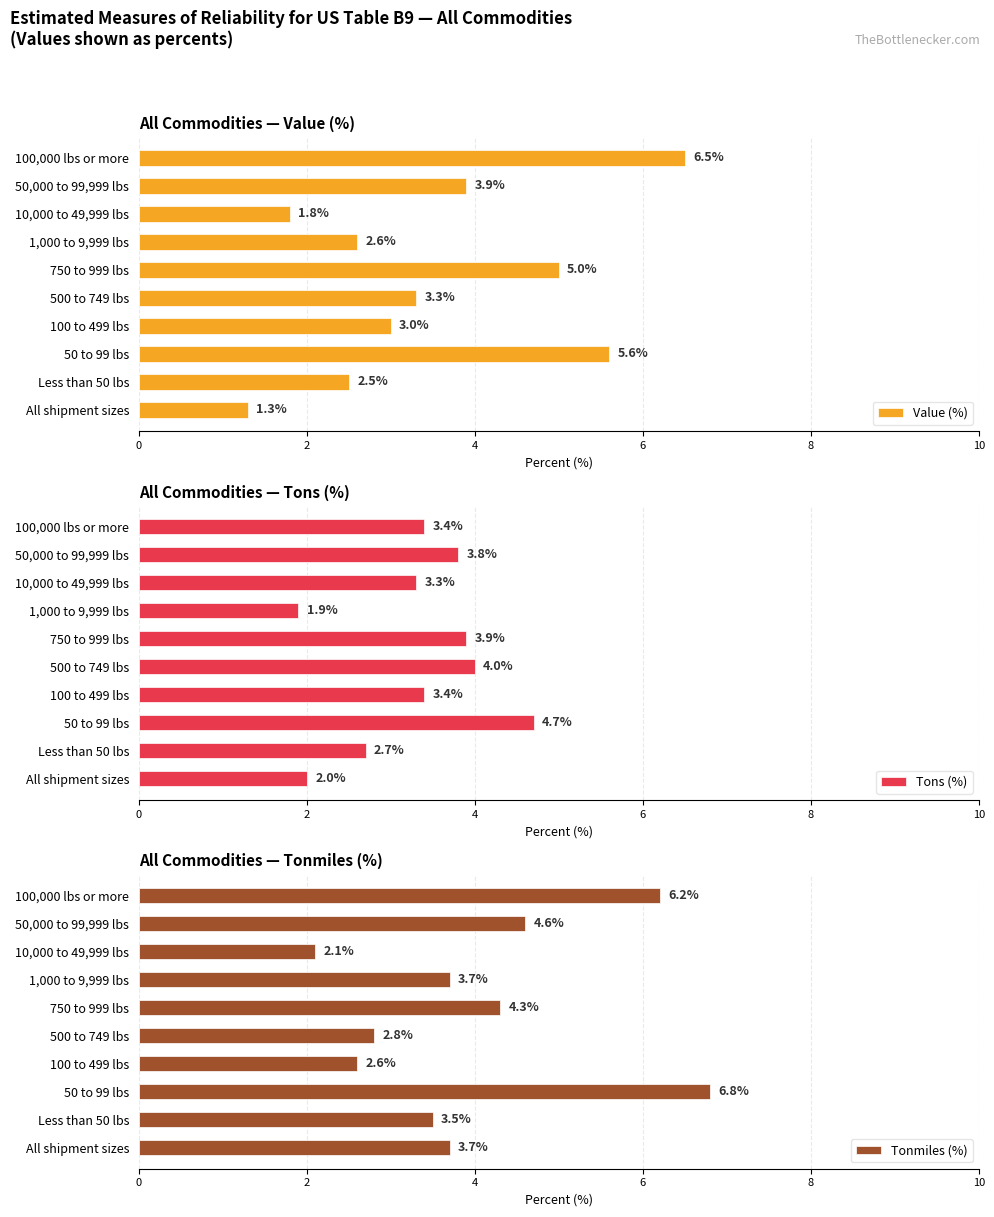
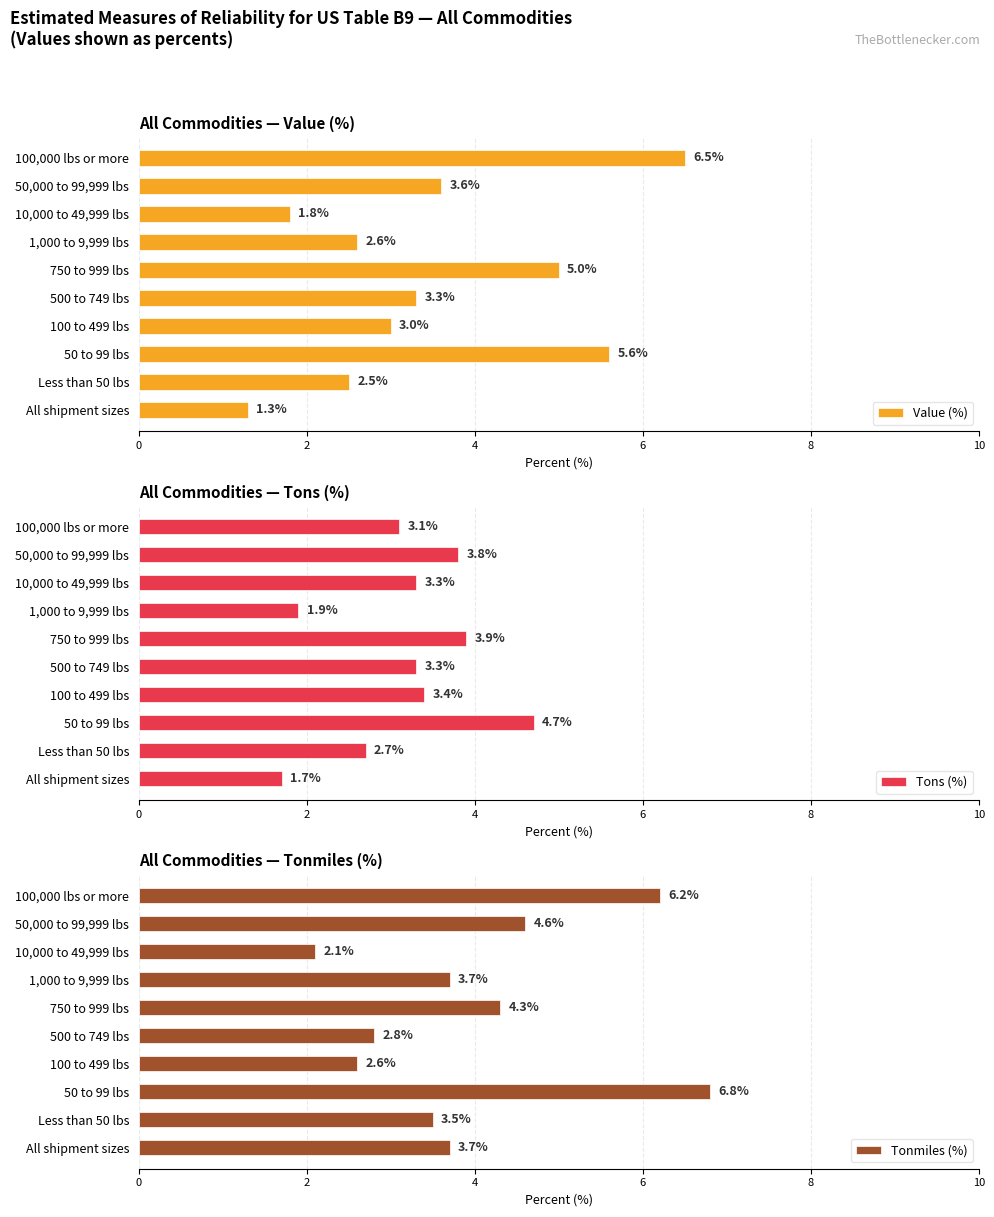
  {
    "All Commodities — Value (%)": {
      "100,000 lbs or more": "6.5%",
-     "50,000 to 99,999 lbs": "3.9%",
+     "50,000 to 99,999 lbs": "3.6%",
      "10,000 to 49,999 lbs": "1.8%",
      "1,000 to 9,999 lbs": "2.6%",
      "750 to 999 lbs": "5.0%",
      "500 to 749 lbs": "3.3%",
      "100 to 499 lbs": "3.0%",
      "50 to 99 lbs": "5.6%",
      "Less than 50 lbs": "2.5%",
      "All shipment sizes": "1.3%"
    },
    "All Commodities — Tons (%)": {
-     "100,000 lbs or more": "3.4%",
+     "100,000 lbs or more": "3.1%",
      "50,000 to 99,999 lbs": "3.8%",
      "10,000 to 49,999 lbs": "3.3%",
      "1,000 to 9,999 lbs": "1.9%",
      "750 to 999 lbs": "3.9%",
-     "500 to 749 lbs": "4.0%",
+     "500 to 749 lbs": "3.3%",
      "100 to 499 lbs": "3.4%",
      "50 to 99 lbs": "4.7%",
      "Less than 50 lbs": "2.7%",
-     "All shipment sizes": "2.0%"
+     "All shipment sizes": "1.7%"
    },
    "All Commodities — Tonmiles (%)": {
      "100,000 lbs or more": "6.2%",
      "50,000 to 99,999 lbs": "4.6%",
      "10,000 to 49,999 lbs": "2.1%",
      "1,000 to 9,999 lbs": "3.7%",
      "750 to 999 lbs": "4.3%",
      "500 to 749 lbs": "2.8%",
      "100 to 499 lbs": "2.6%",
      "50 to 99 lbs": "6.8%",
      "Less than 50 lbs": "3.5%",
      "All shipment sizes": "3.7%"
    }
  }
